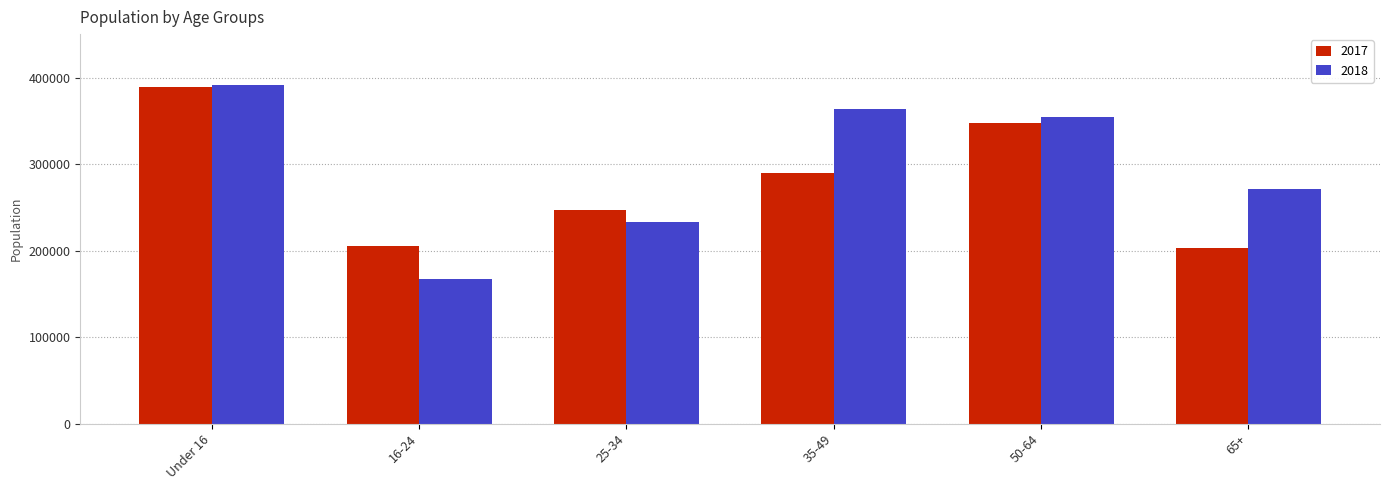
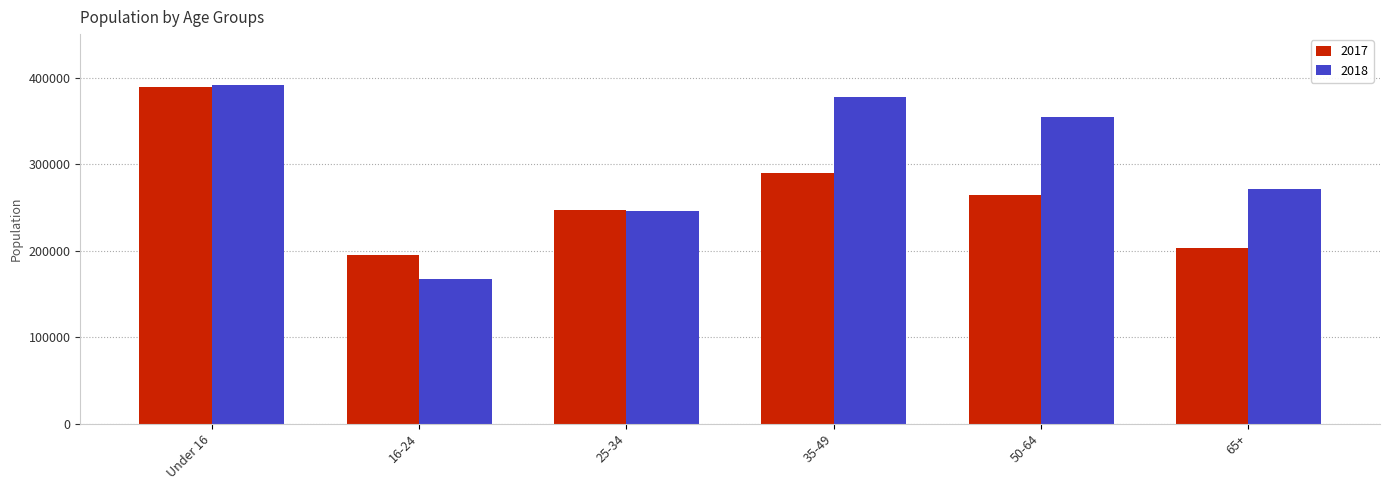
  {
    "2017": {
      "Under 16": 390000,
-     "16-24": 210000,
+     "16-24": 190000,
      "25-34": 250000,
      "35-49": 290000,
-     "50-64": 350000,
+     "50-64": 260000,
      "65+": 200000
    },
    "2018": {
      "Under 16": 390000,
      "16-24": 170000,
-     "25-34": 230000,
-     "35-49": 360000,
+     "25-34": 250000,
+     "35-49": 380000,
      "50-64": 360000,
      "65+": 270000
    }
  }
